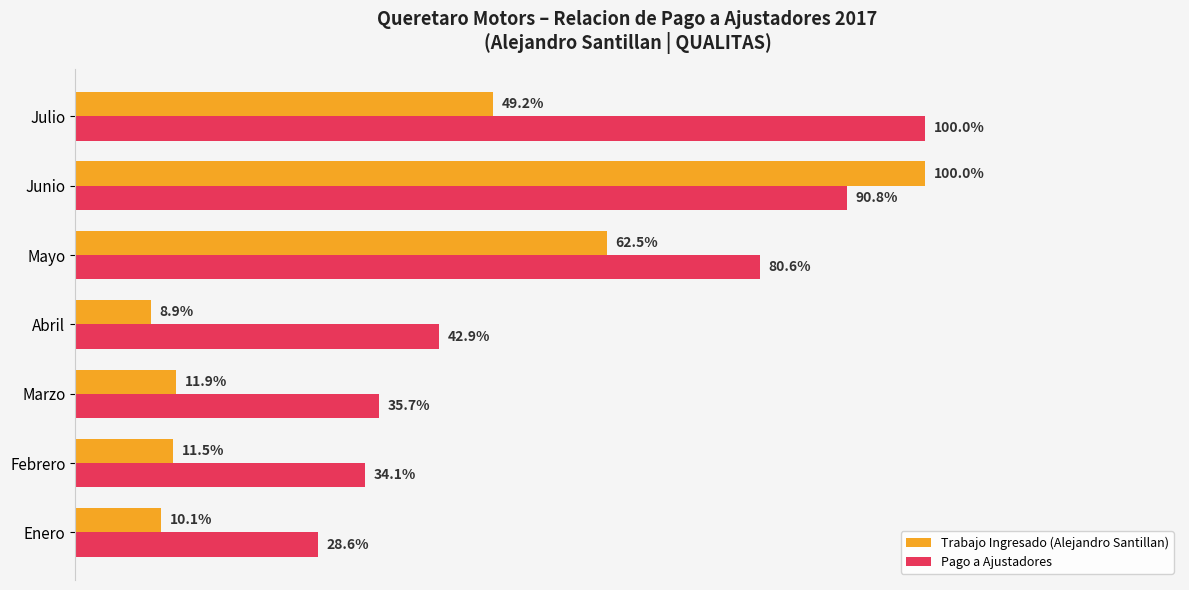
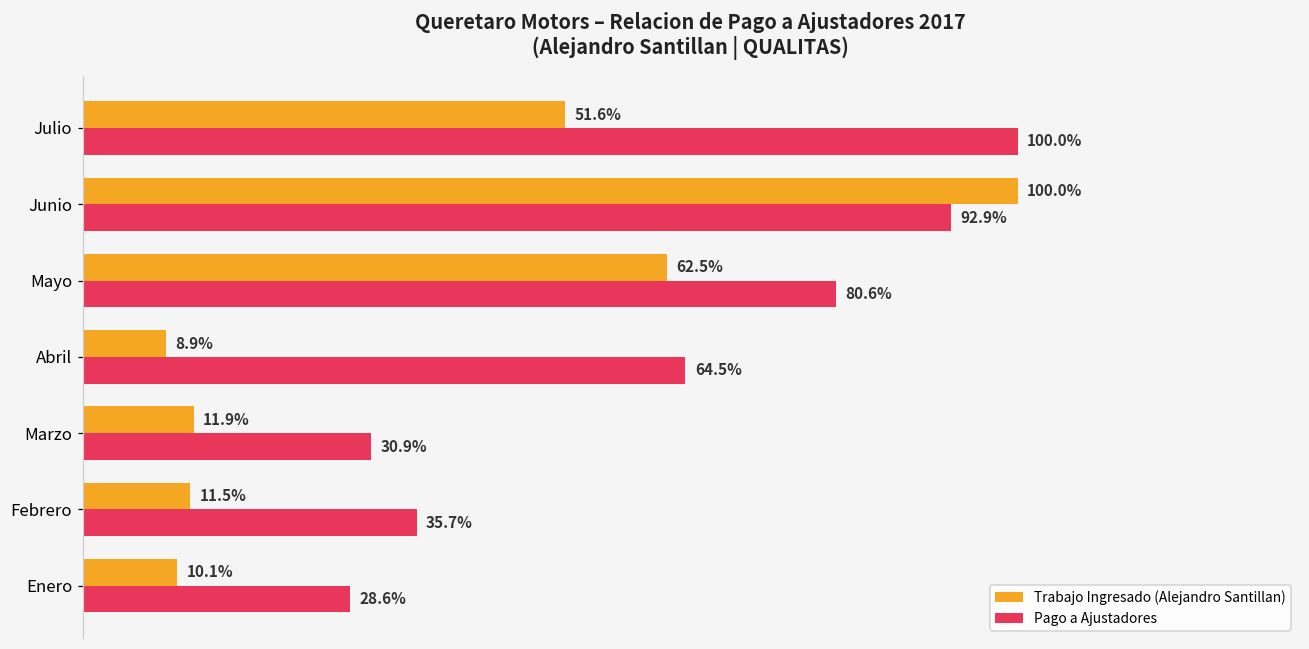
  {
    "Trabajo Ingresado (Alejandro Santillan)": {
-     "Julio": "49.2%",
+     "Julio": "51.6%",
      "Junio": "100.0%",
      "Mayo": "62.5%",
      "Abril": "8.9%",
      "Marzo": "11.9%",
      "Febrero": "11.5%",
      "Enero": "10.1%"
    },
    "Pago a Ajustadores": {
      "Julio": "100.0%",
-     "Junio": "90.8%",
+     "Junio": "92.9%",
      "Mayo": "80.6%",
-     "Abril": "42.9%",
-     "Marzo": "35.7%",
-     "Febrero": "34.1%",
+     "Abril": "64.5%",
+     "Marzo": "30.9%",
+     "Febrero": "35.7%",
      "Enero": "28.6%"
    }
  }
